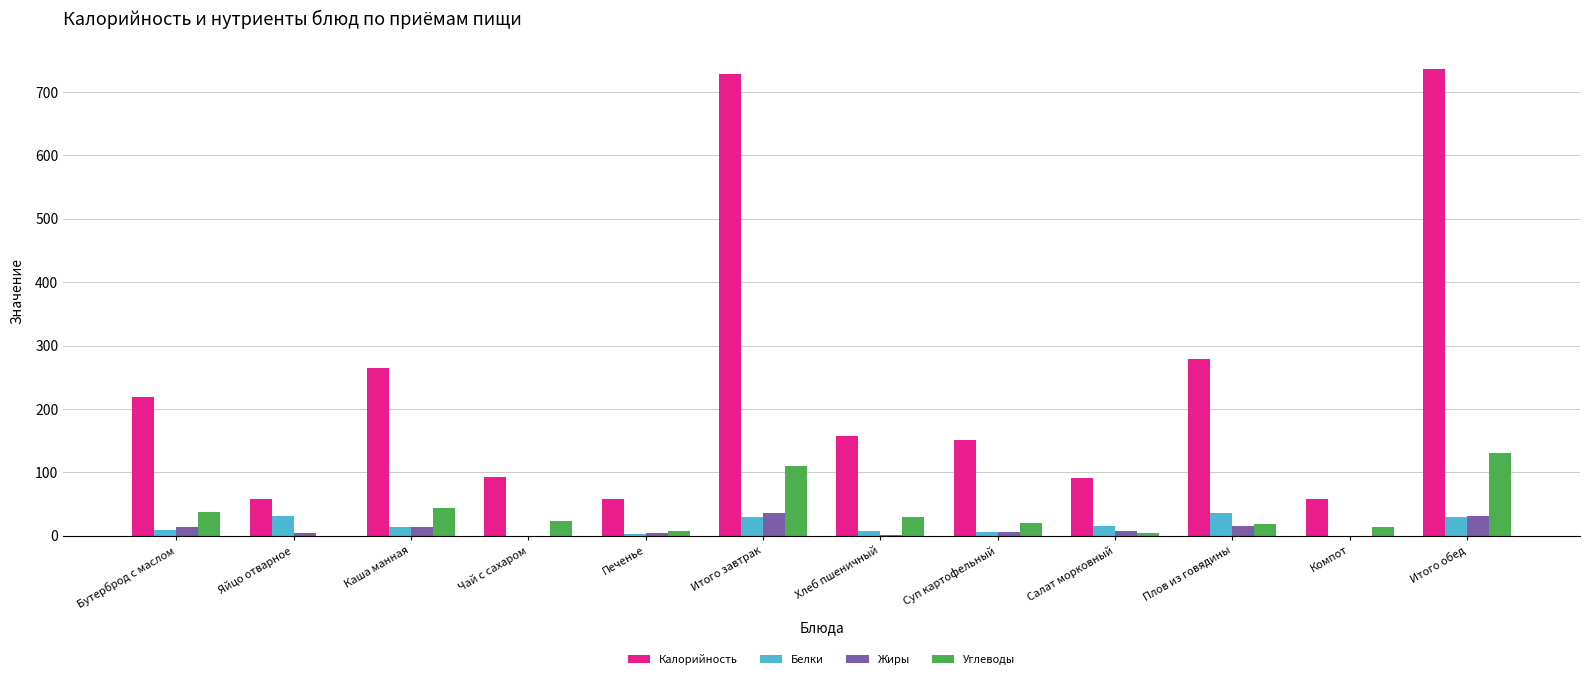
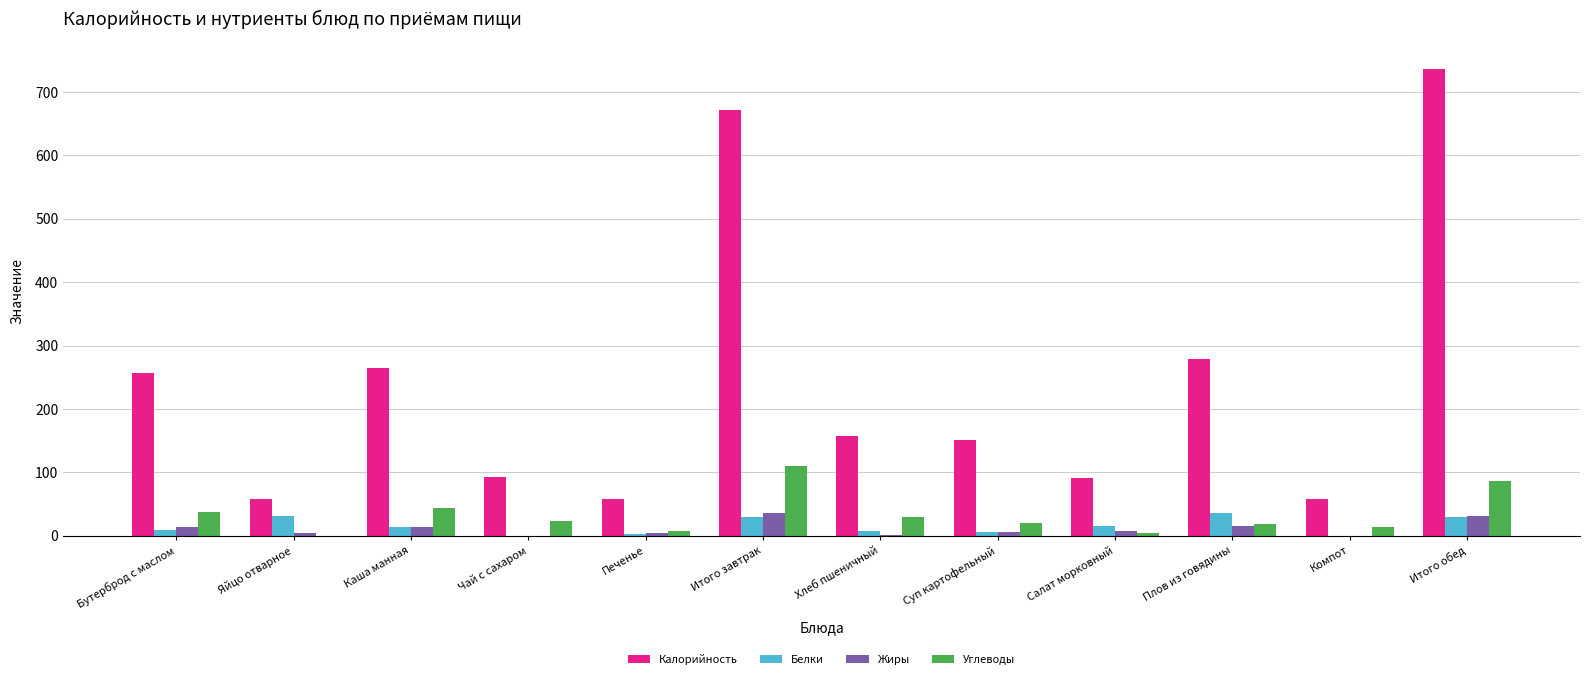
  {
    "Калорийность": {
-     "Бутерброд с маслом": 220,
+     "Бутерброд с маслом": 260,
      "Яйцо отварное": 60,
      "Каша манная": 270,
      "Чай с сахаром": 90,
      "Печенье": 60,
-     "Итого завтрак": 730,
+     "Итого завтрак": 670,
      "Хлеб пшеничный": 160,
      "Суп картофельный": 150,
      "Салат морковный": 90,
      "Плов из говядины": 280,
      "Компот": 60,
      "Итого обед": 740
    },
    "Белки": {
      "Бутерброд с маслом": 10,
      "Яйцо отварное": 30,
      "Каша манная": 10,
      "Итого завтрак": 30,
      "Хлеб пшеничный": 10,
      "Суп картофельный": 10,
      "Салат морковный": 10,
      "Плов из говядины": 40,
      "Итого обед": 30
    },
    "Жиры": {
      "Бутерброд с маслом": 10,
      "Яйцо отварное": 0,
      "Каша манная": 10,
      "Итого завтрак": 40,
      "Суп картофельный": 10,
      "Салат морковный": 10,
      "Плов из говядины": 20,
      "Компот": 0,
      "Итого обед": 30
    },
    "Углеводы": {
      "Бутерброд с маслом": 40,
      "Каша манная": 40,
      "Чай с сахаром": 20,
      "Печенье": 10,
      "Итого завтрак": 110,
      "Хлеб пшеничный": 30,
      "Суп картофельный": 20,
      "Плов из говядины": 20,
      "Компот": 10,
-     "Итого обед": 130
+     "Итого обед": 90
    }
  }
